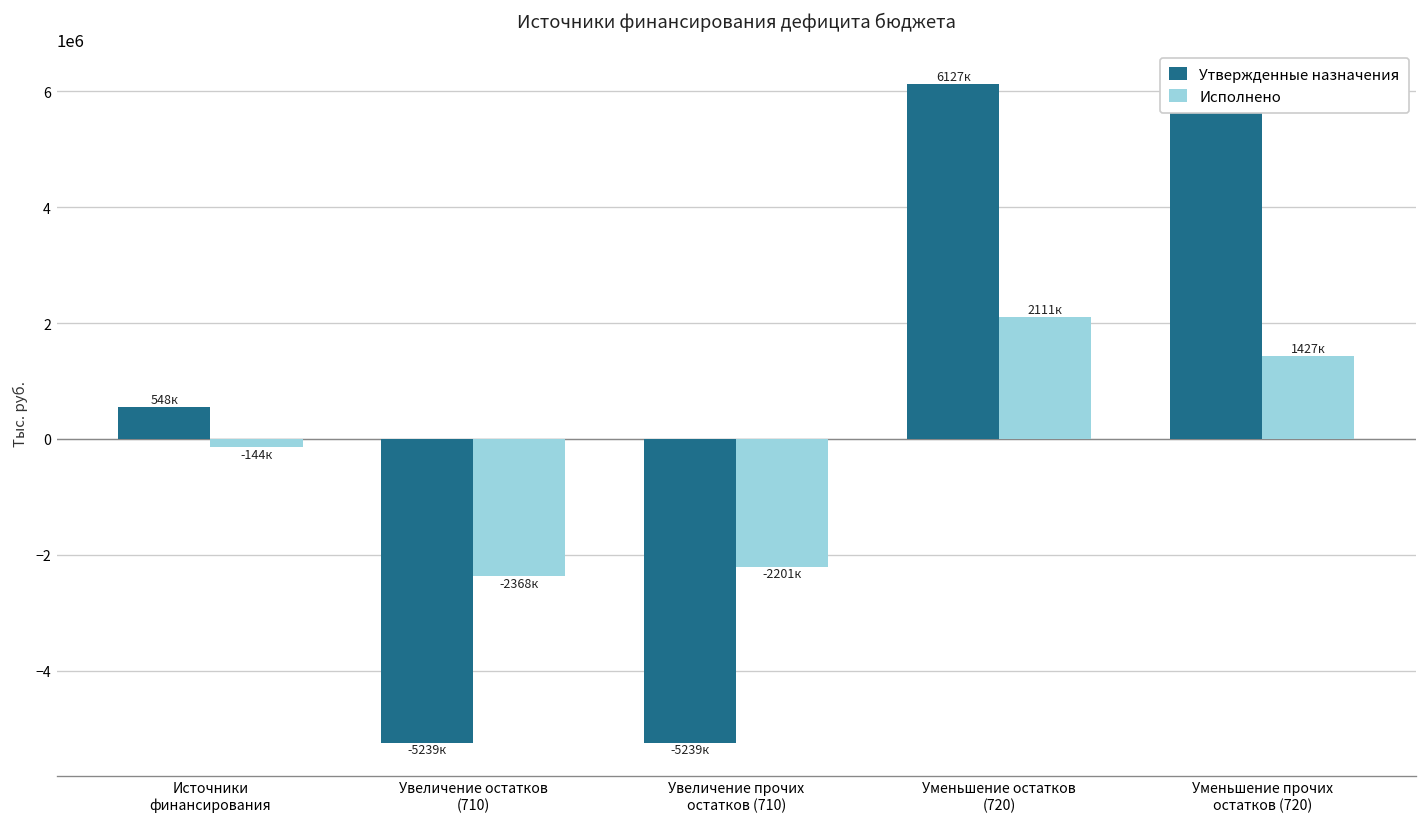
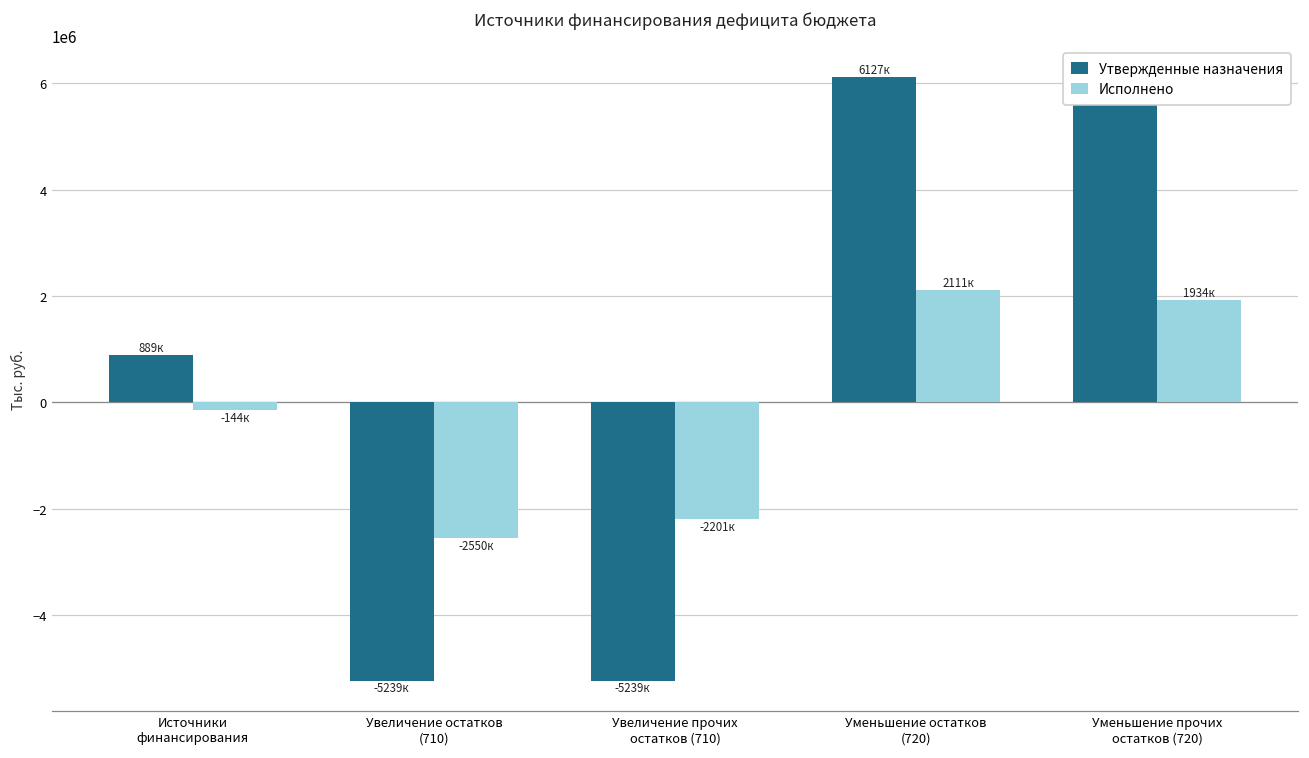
  {
    "Утвержденные назначения": {
-     "Источники финансирования": "548к"
+     "Источники финансирования": "889к"
    },
    "Исполнено": {
-     "Увеличение остатков (710)": "-2368к",
-     "Уменьшение прочих остатков (720)": "1427к"
+     "Увеличение остатков (710)": "-2550к",
+     "Уменьшение прочих остатков (720)": "1934к"
    }
  }
